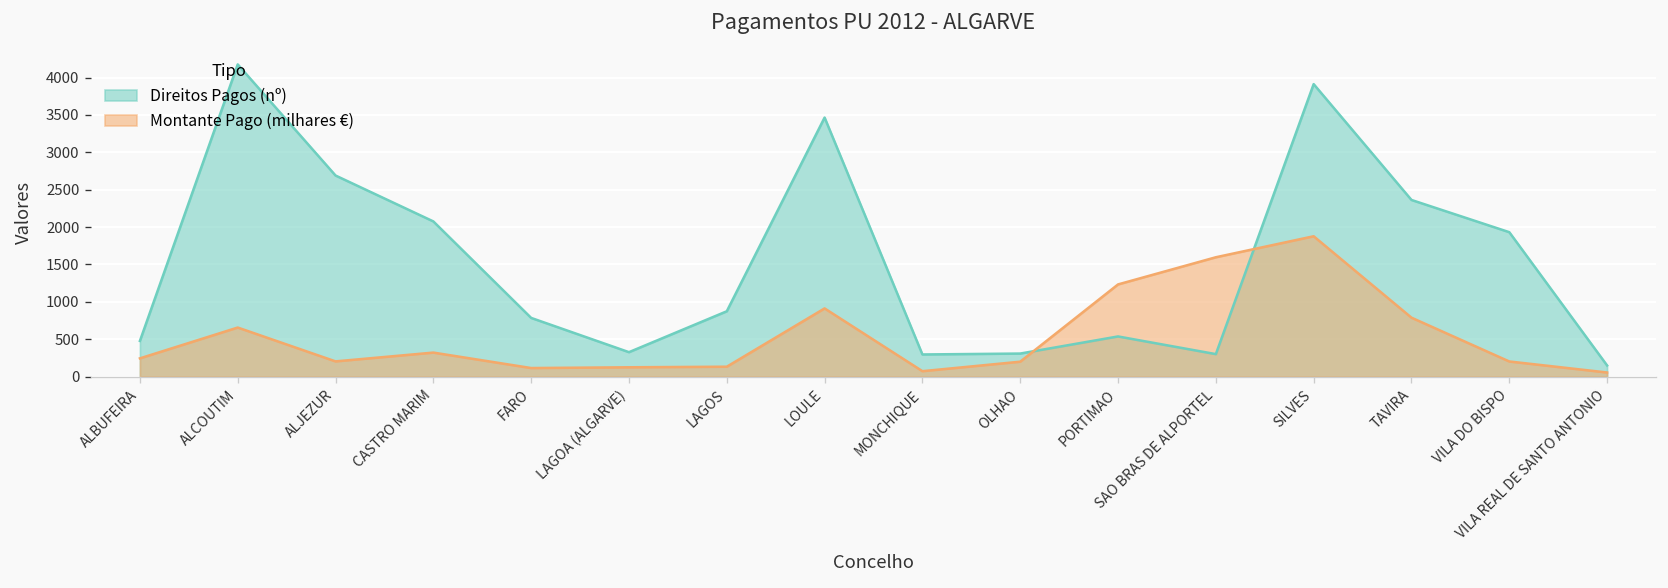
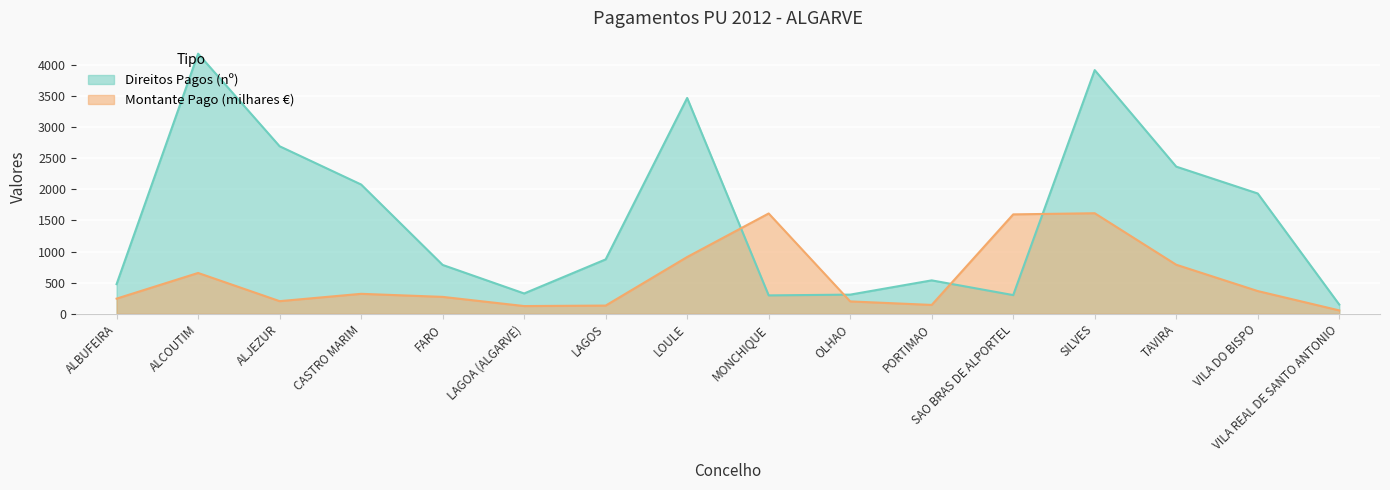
  {
    "Direitos Pagos (nº)": {
      "ALBUFEIRA": 500,
      "ALCOUTIM": 4200,
      "ALJEZUR": 2700,
      "CASTRO MARIM": 2100,
      "FARO": 800,
      "LAGOA (ALGARVE)": 300,
      "LAGOS": 900,
      "LOULE": 3500,
      "MONCHIQUE": 300,
      "OLHAO": 300,
      "PORTIMAO": 500,
      "SAO BRAS DE ALPORTEL": 300,
      "SILVES": 3900,
      "TAVIRA": 2400,
      "VILA DO BISPO": 1900,
      "VILA REAL DE SANTO ANTONIO": 100
    },
    "Montante Pago (milhares €)": {
      "ALBUFEIRA": 200,
      "ALCOUTIM": 700,
      "ALJEZUR": 200,
      "CASTRO MARIM": 300,
-     "FARO": 100,
+     "FARO": 300,
      "LAGOA (ALGARVE)": 100,
      "LAGOS": 100,
      "LOULE": 900,
-     "MONCHIQUE": 100,
+     "MONCHIQUE": 1600,
      "OLHAO": 200,
-     "PORTIMAO": 1200,
+     "PORTIMAO": 100,
      "SAO BRAS DE ALPORTEL": 1600,
-     "SILVES": 1900,
+     "SILVES": 1600,
      "TAVIRA": 800,
-     "VILA DO BISPO": 200,
+     "VILA DO BISPO": 400,
      "VILA REAL DE SANTO ANTONIO": 100
    }
  }
